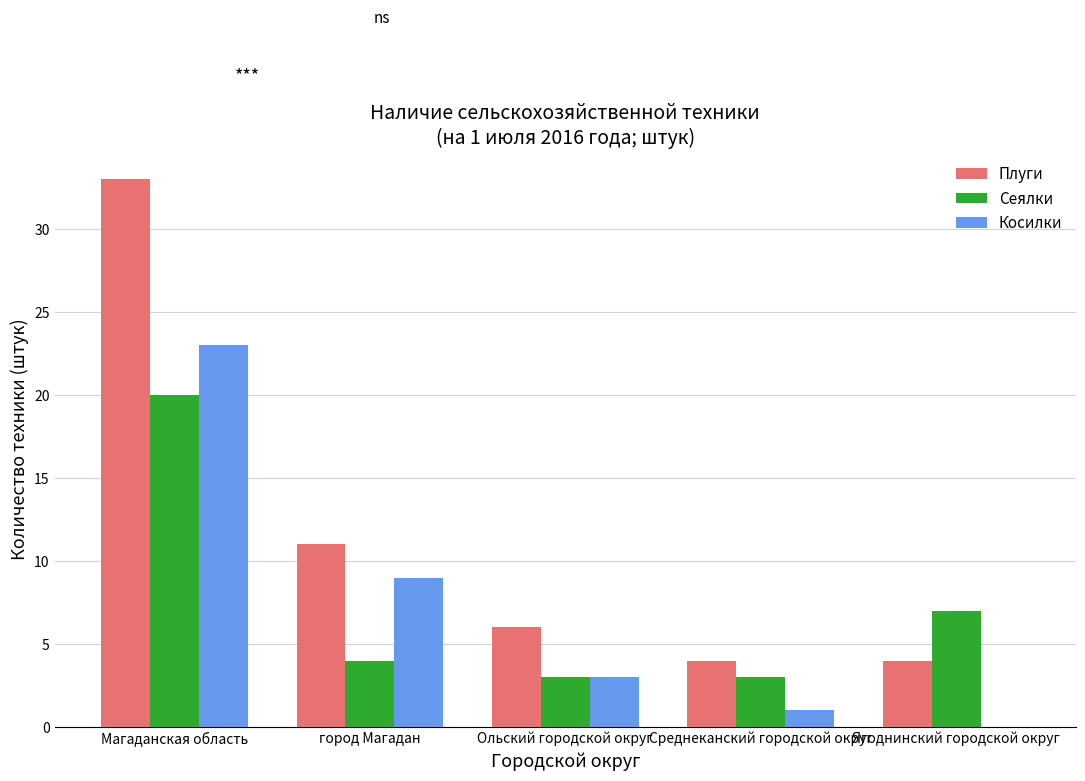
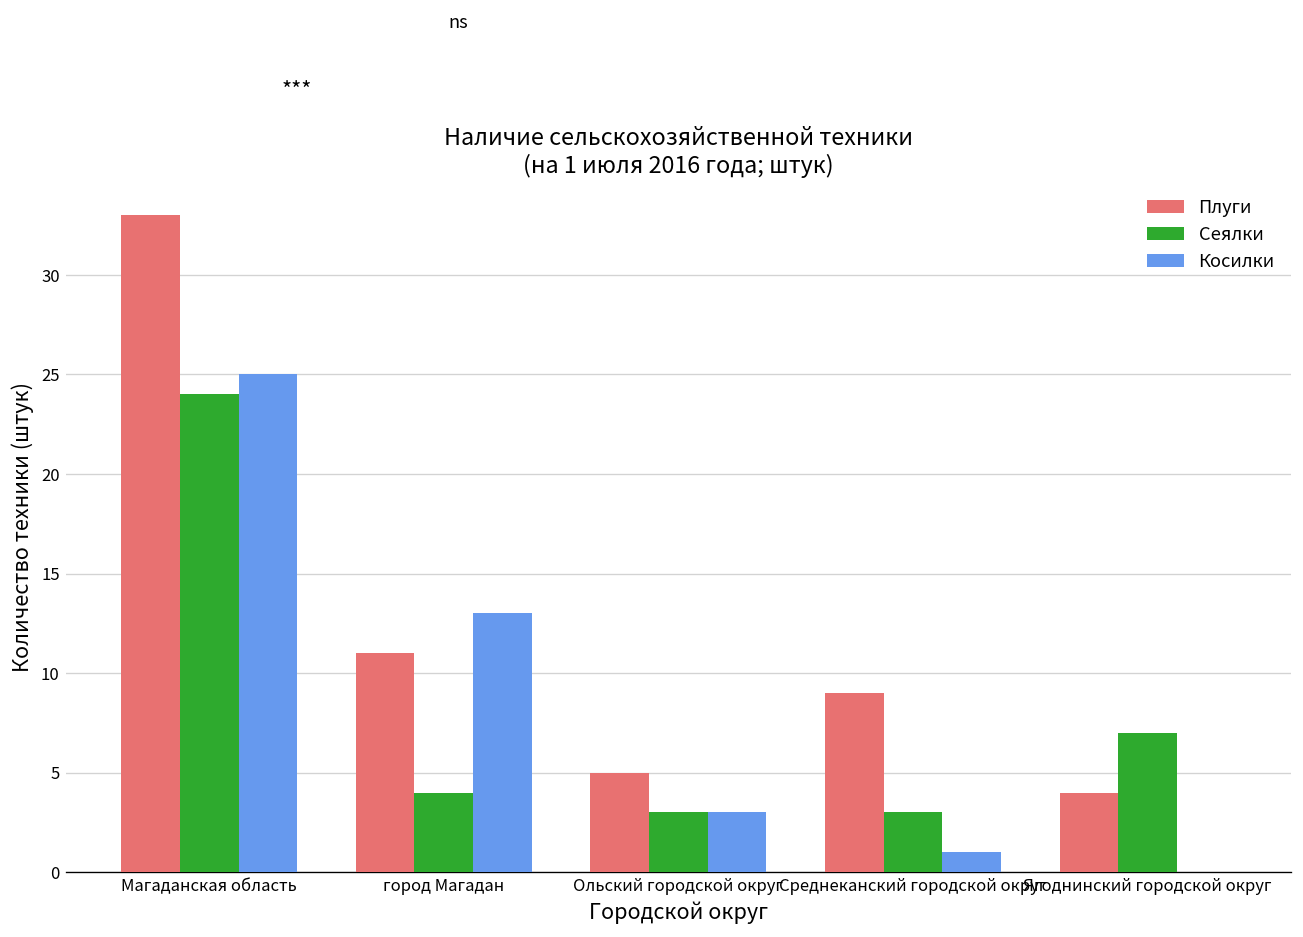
  {
    "Плуги": {
      "Магаданская область": 33,
      "город Магадан": 11,
-     "Ольский городской округ": 6,
-     "Среднеканский городской округ": 4,
+     "Ольский городской округ": 5,
+     "Среднеканский городской округ": 9,
      "Ягоднинский городской округ": 4
    },
    "Сеялки": {
-     "Магаданская область": 20,
+     "Магаданская область": 24,
      "город Магадан": 4,
      "Ольский городской округ": 3,
      "Среднеканский городской округ": 3,
      "Ягоднинский городской округ": 7
    },
    "Косилки": {
-     "Магаданская область": 23,
-     "город Магадан": 9,
+     "Магаданская область": 25,
+     "город Магадан": 13,
      "Ольский городской округ": 3,
      "Среднеканский городской округ": 1,
      "Ягоднинский городской округ": 0
    }
  }
